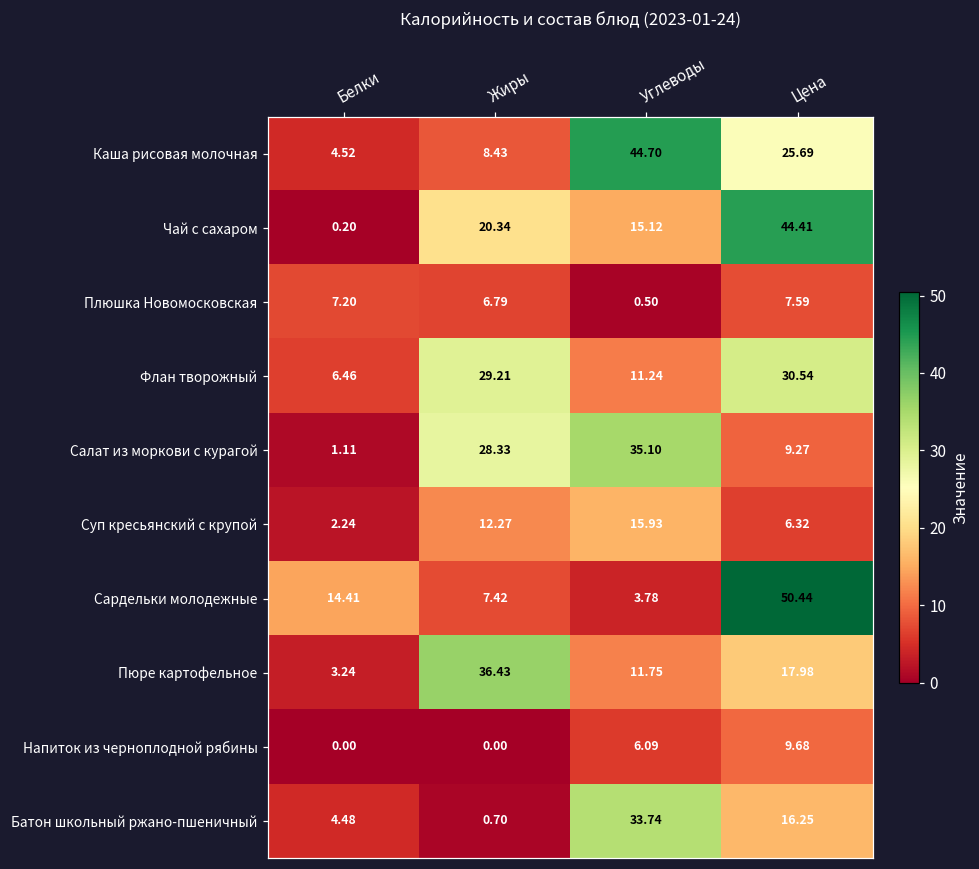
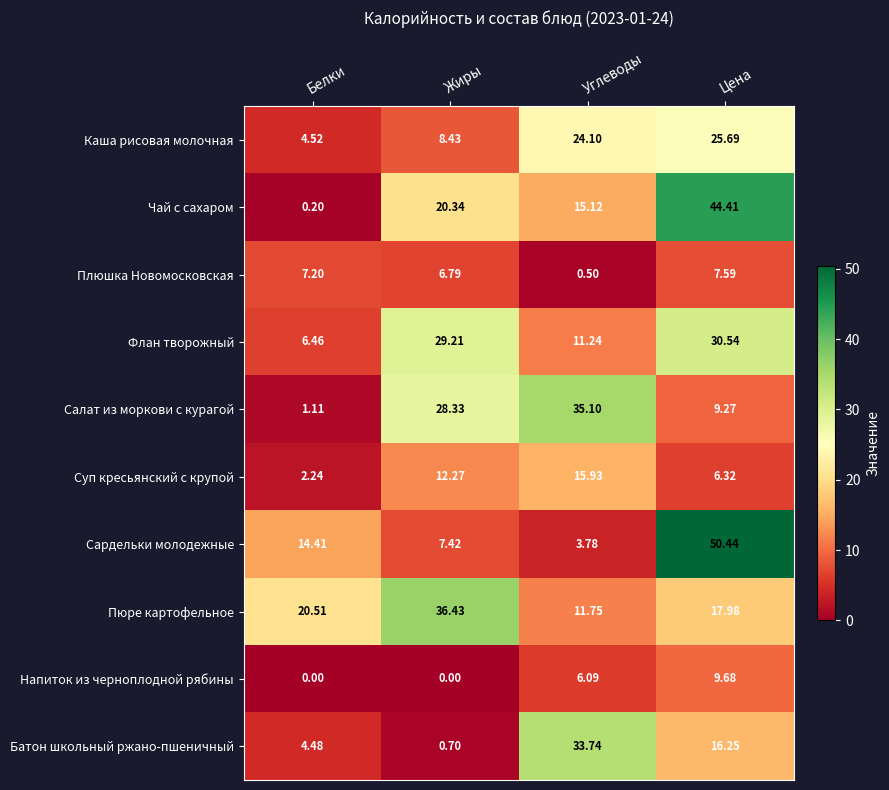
  {
    "Каша рисовая молочная": {
      "Белки": 4.52,
      "Жиры": 8.43,
-     "Углеводы": 44.70,
+     "Углеводы": 24.10,
      "Цена": 25.69
    },
    "Чай с сахаром": {
      "Белки": 0.20,
      "Жиры": 20.34,
      "Углеводы": 15.12,
      "Цена": 44.41
    },
    "Плюшка Новомосковская": {
      "Белки": 7.20,
      "Жиры": 6.79,
      "Углеводы": 0.50,
      "Цена": 7.59
    },
    "Флан творожный": {
      "Белки": 6.46,
      "Жиры": 29.21,
      "Углеводы": 11.24,
      "Цена": 30.54
    },
    "Салат из моркови с курагой": {
      "Белки": 1.11,
      "Жиры": 28.33,
      "Углеводы": 35.10,
      "Цена": 9.27
    },
    "Суп кресьянский с крупой": {
      "Белки": 2.24,
      "Жиры": 12.27,
      "Углеводы": 15.93,
      "Цена": 6.32
    },
    "Сардельки молодежные": {
      "Белки": 14.41,
      "Жиры": 7.42,
      "Углеводы": 3.78,
      "Цена": 50.44
    },
    "Пюре картофельное": {
-     "Белки": 3.24,
+     "Белки": 20.51,
      "Жиры": 36.43,
      "Углеводы": 11.75,
      "Цена": 17.98
    },
    "Напиток из черноплодной рябины": {
      "Белки": 0.00,
      "Жиры": 0.00,
      "Углеводы": 6.09,
      "Цена": 9.68
    },
    "Батон школьный ржано-пшеничный": {
      "Белки": 4.48,
      "Жиры": 0.70,
      "Углеводы": 33.74,
      "Цена": 16.25
    }
  }
